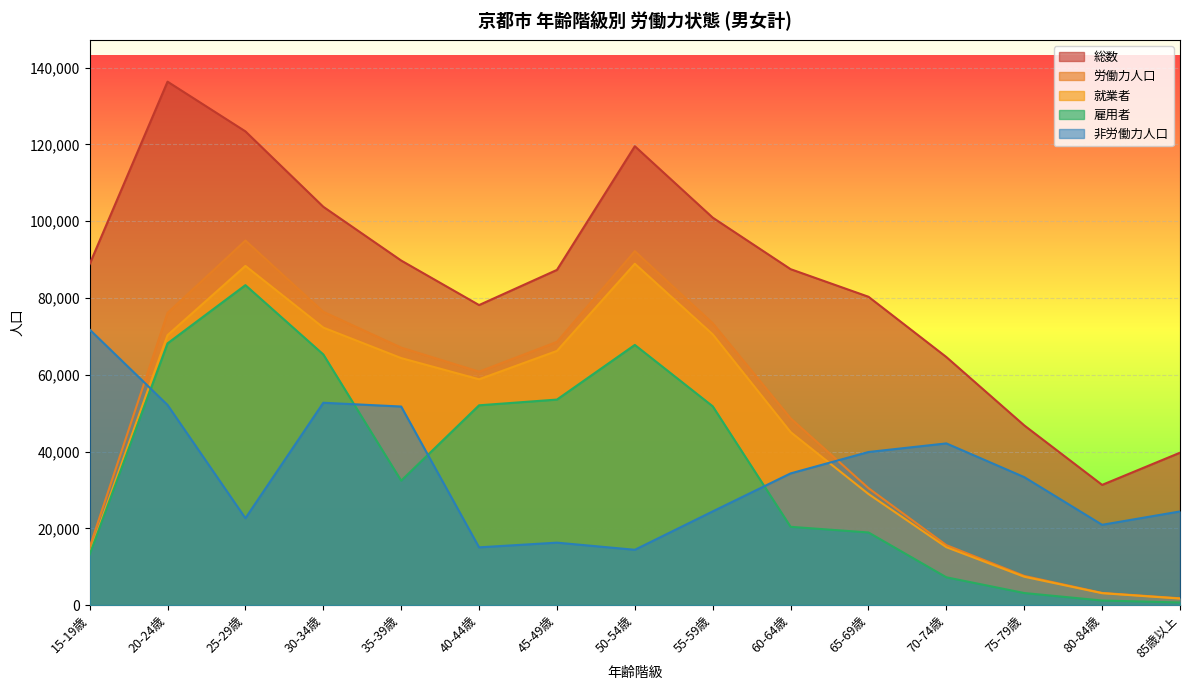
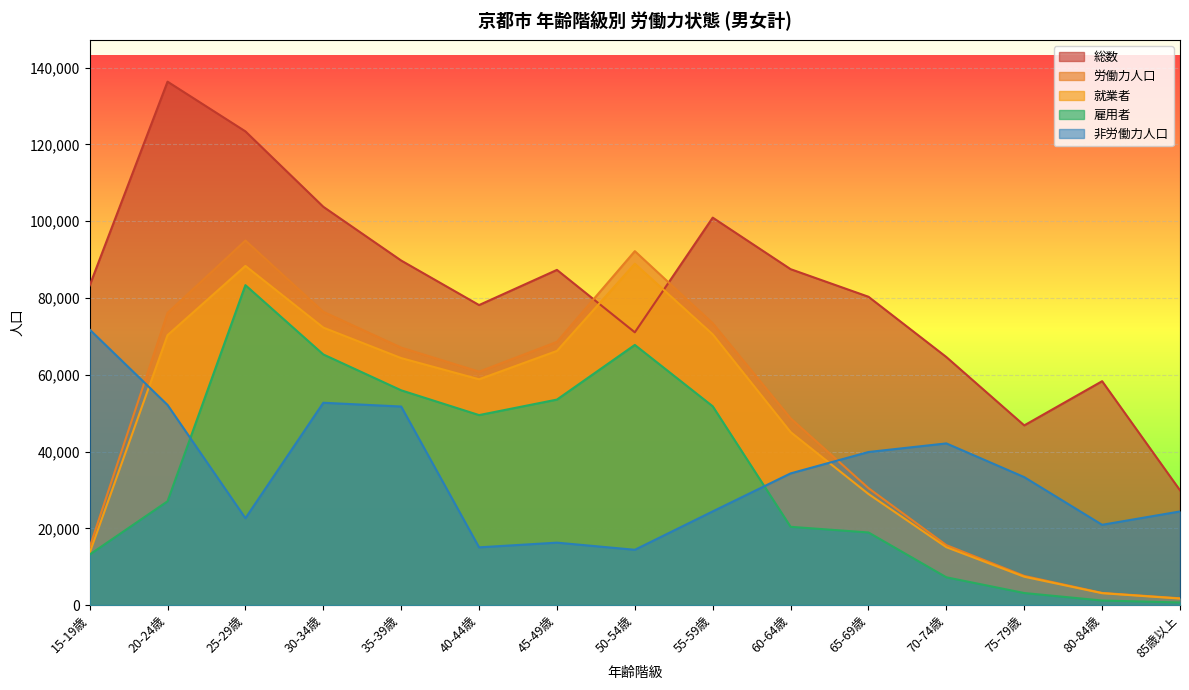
  {
    "総数": {
-     "15-19歳": "89,000",
+     "15-19歳": "83,000",
      "20-24歳": "136,000",
      "25-29歳": "123,000",
      "30-34歳": "104,000",
      "35-39歳": "90,000",
      "40-44歳": "78,000",
      "45-49歳": "87,000",
-     "50-54歳": "120,000",
+     "50-54歳": "71,000",
      "55-59歳": "101,000",
      "60-64歳": "88,000",
      "65-69歳": "80,000",
      "70-74歳": "65,000",
      "75-79歳": "47,000",
-     "80-84歳": "31,000",
-     "85歳以上": "40,000"
+     "80-84歳": "58,000",
+     "85歳以上": "30,000"
    },
    "雇用者": {
-     "20-24歳": "68,000",
+     "20-24歳": "27,000",
      "25-29歳": "83,000",
      "30-34歳": "65,000",
-     "35-39歳": "32,000",
-     "40-44歳": "52,000",
+     "35-39歳": "56,000",
+     "40-44歳": "49,000",
      "45-49歳": "54,000",
      "50-54歳": "68,000",
      "55-59歳": "52,000",
      "60-64歳": "20,000",
      "65-69歳": "19,000",
      "70-74歳": "7,000",
      "75-79歳": "3,000",
      "80-84歳": "1,000",
      "85歳以上": "1,000"
    },
    "非労働力人口": {
      "15-19歳": "72,000",
      "20-24歳": "52,000",
      "25-29歳": "23,000",
      "30-34歳": "53,000",
      "35-39歳": "52,000",
      "40-44歳": "15,000",
      "45-49歳": "16,000",
      "50-54歳": "14,000",
      "55-59歳": "24,000",
      "60-64歳": "34,000",
      "65-69歳": "40,000",
      "70-74歳": "42,000",
      "75-79歳": "33,000",
      "80-84歳": "21,000",
      "85歳以上": "24,000"
    }
  }
